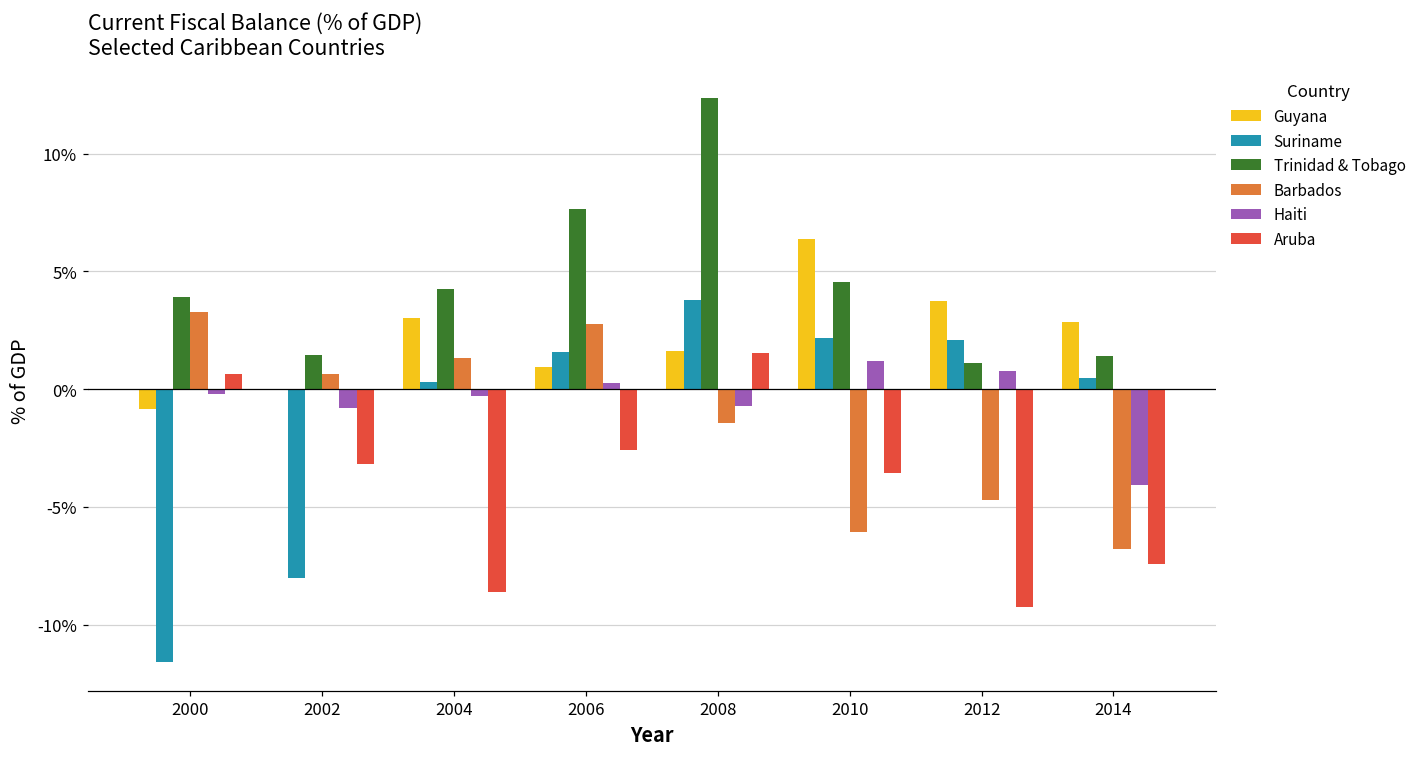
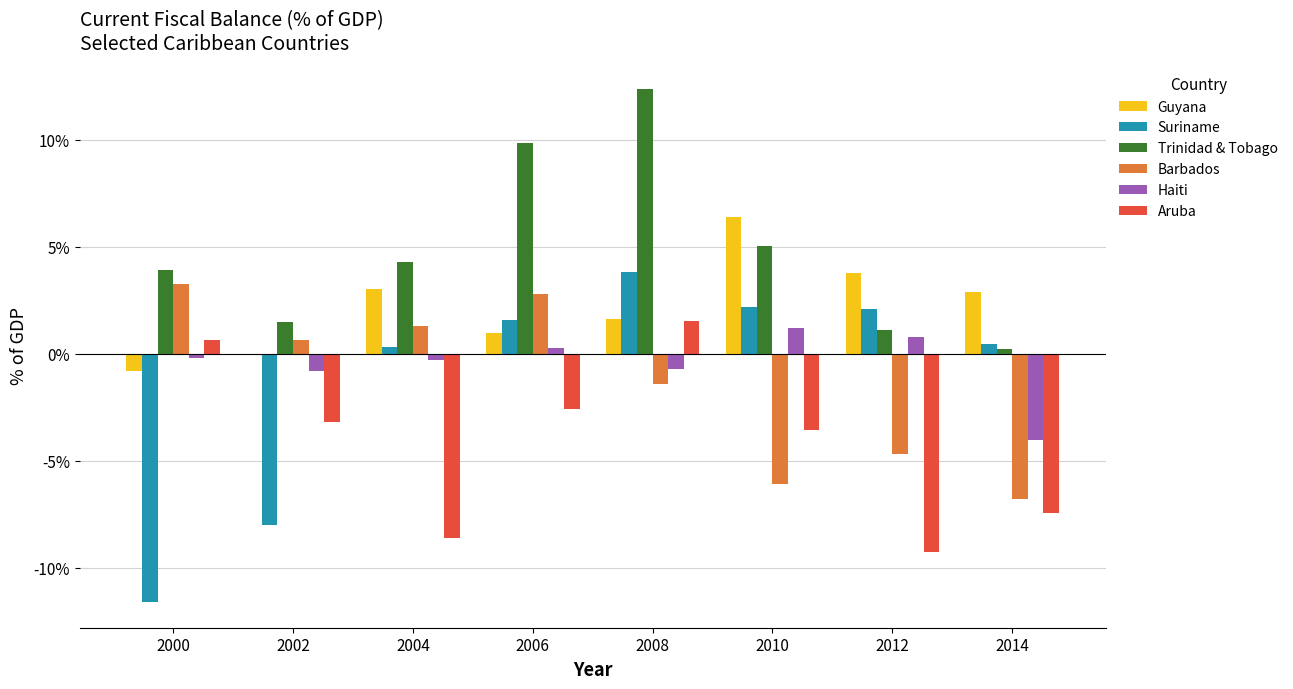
  {
    "Guyana": {
      "2000": "-0.8%",
      "2004": "3.0%",
      "2006": "1.0%",
      "2008": "1.6%",
      "2010": "6.4%",
      "2012": "3.8%",
      "2014": "2.9%"
    },
    "Suriname": {
      "2000": "-11.6%",
      "2002": "-8.0%",
      "2004": "0.3%",
      "2006": "1.6%",
      "2008": "3.8%",
      "2010": "2.2%",
      "2012": "2.1%",
      "2014": "0.5%"
    },
    "Trinidad & Tobago": {
      "2000": "3.9%",
      "2002": "1.5%",
      "2004": "4.3%",
-     "2006": "7.6%",
+     "2006": "9.8%",
      "2008": "12.4%",
-     "2010": "4.6%",
+     "2010": "5.1%",
      "2012": "1.1%",
-     "2014": "1.4%"
+     "2014": "0.2%"
    },
    "Haiti": {
      "2000": "-0.2%",
      "2002": "-0.8%",
      "2004": "-0.3%",
      "2006": "0.3%",
      "2008": "-0.7%",
      "2010": "1.2%",
      "2012": "0.8%",
      "2014": "-4.1%"
    }
  }
